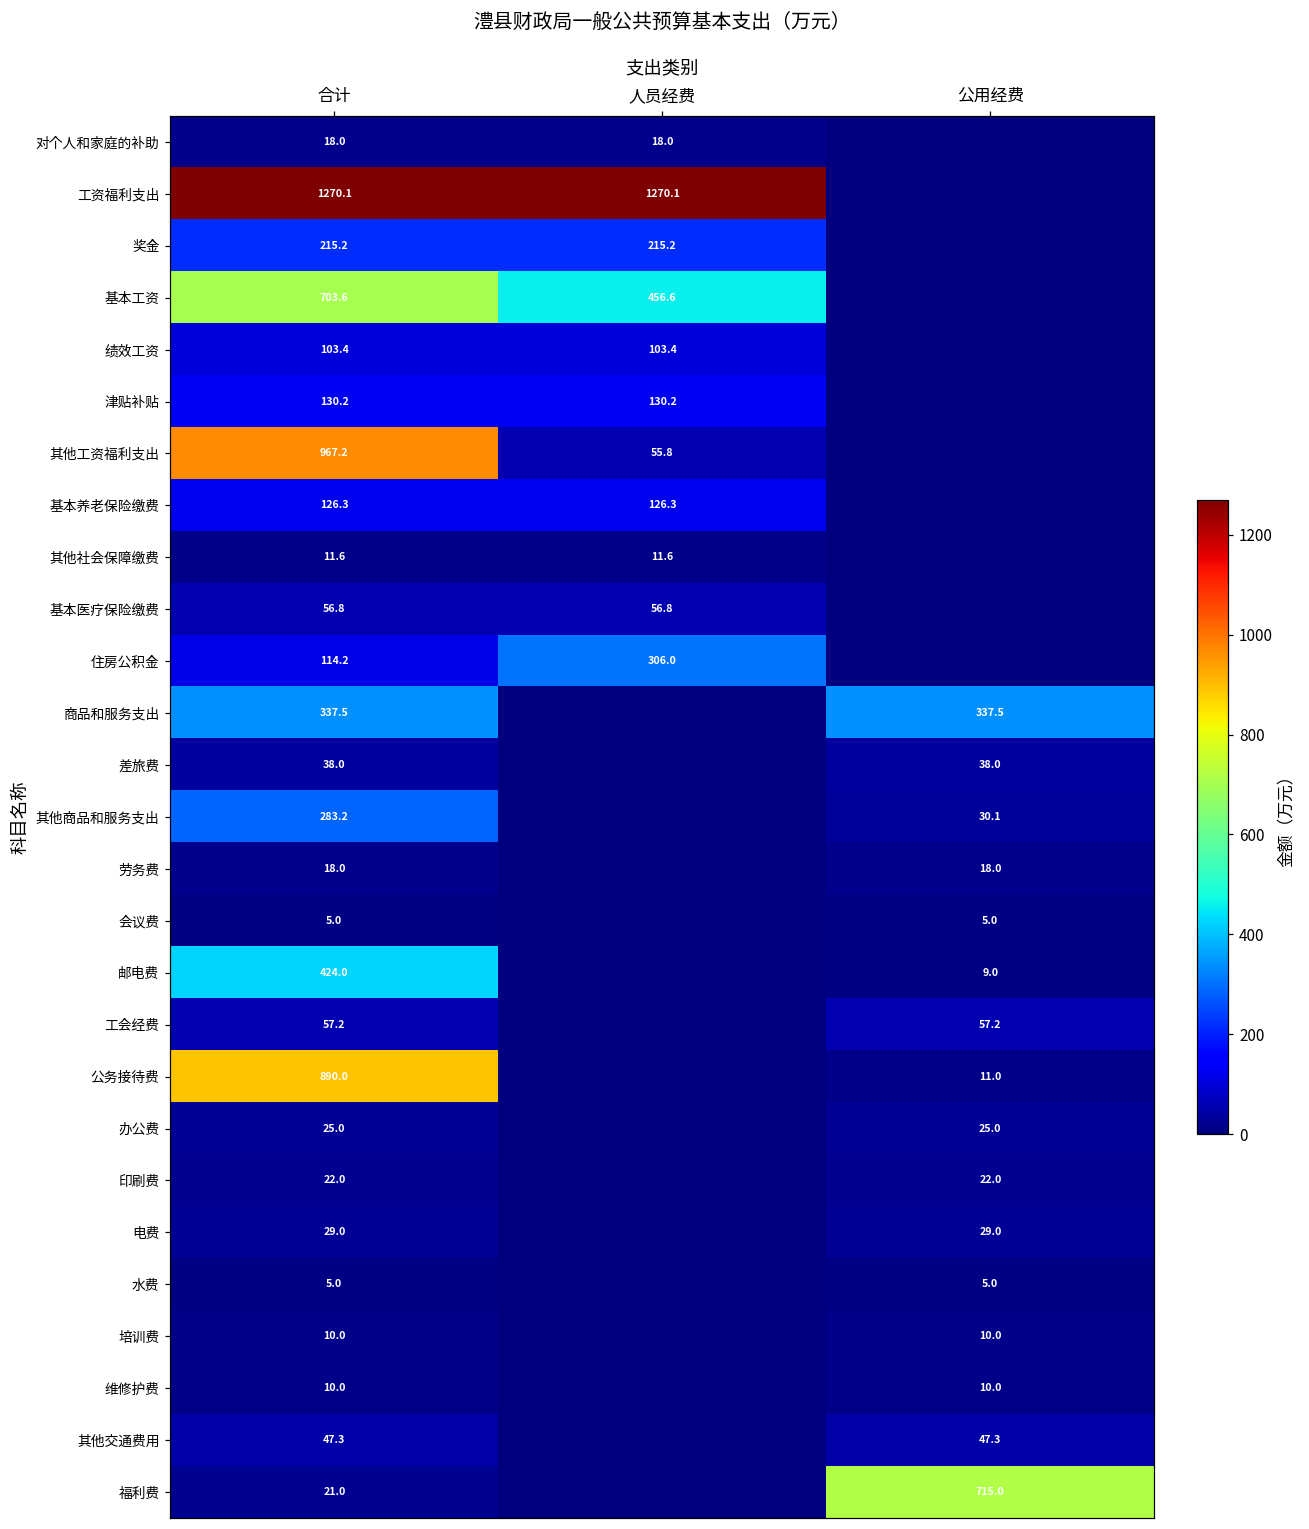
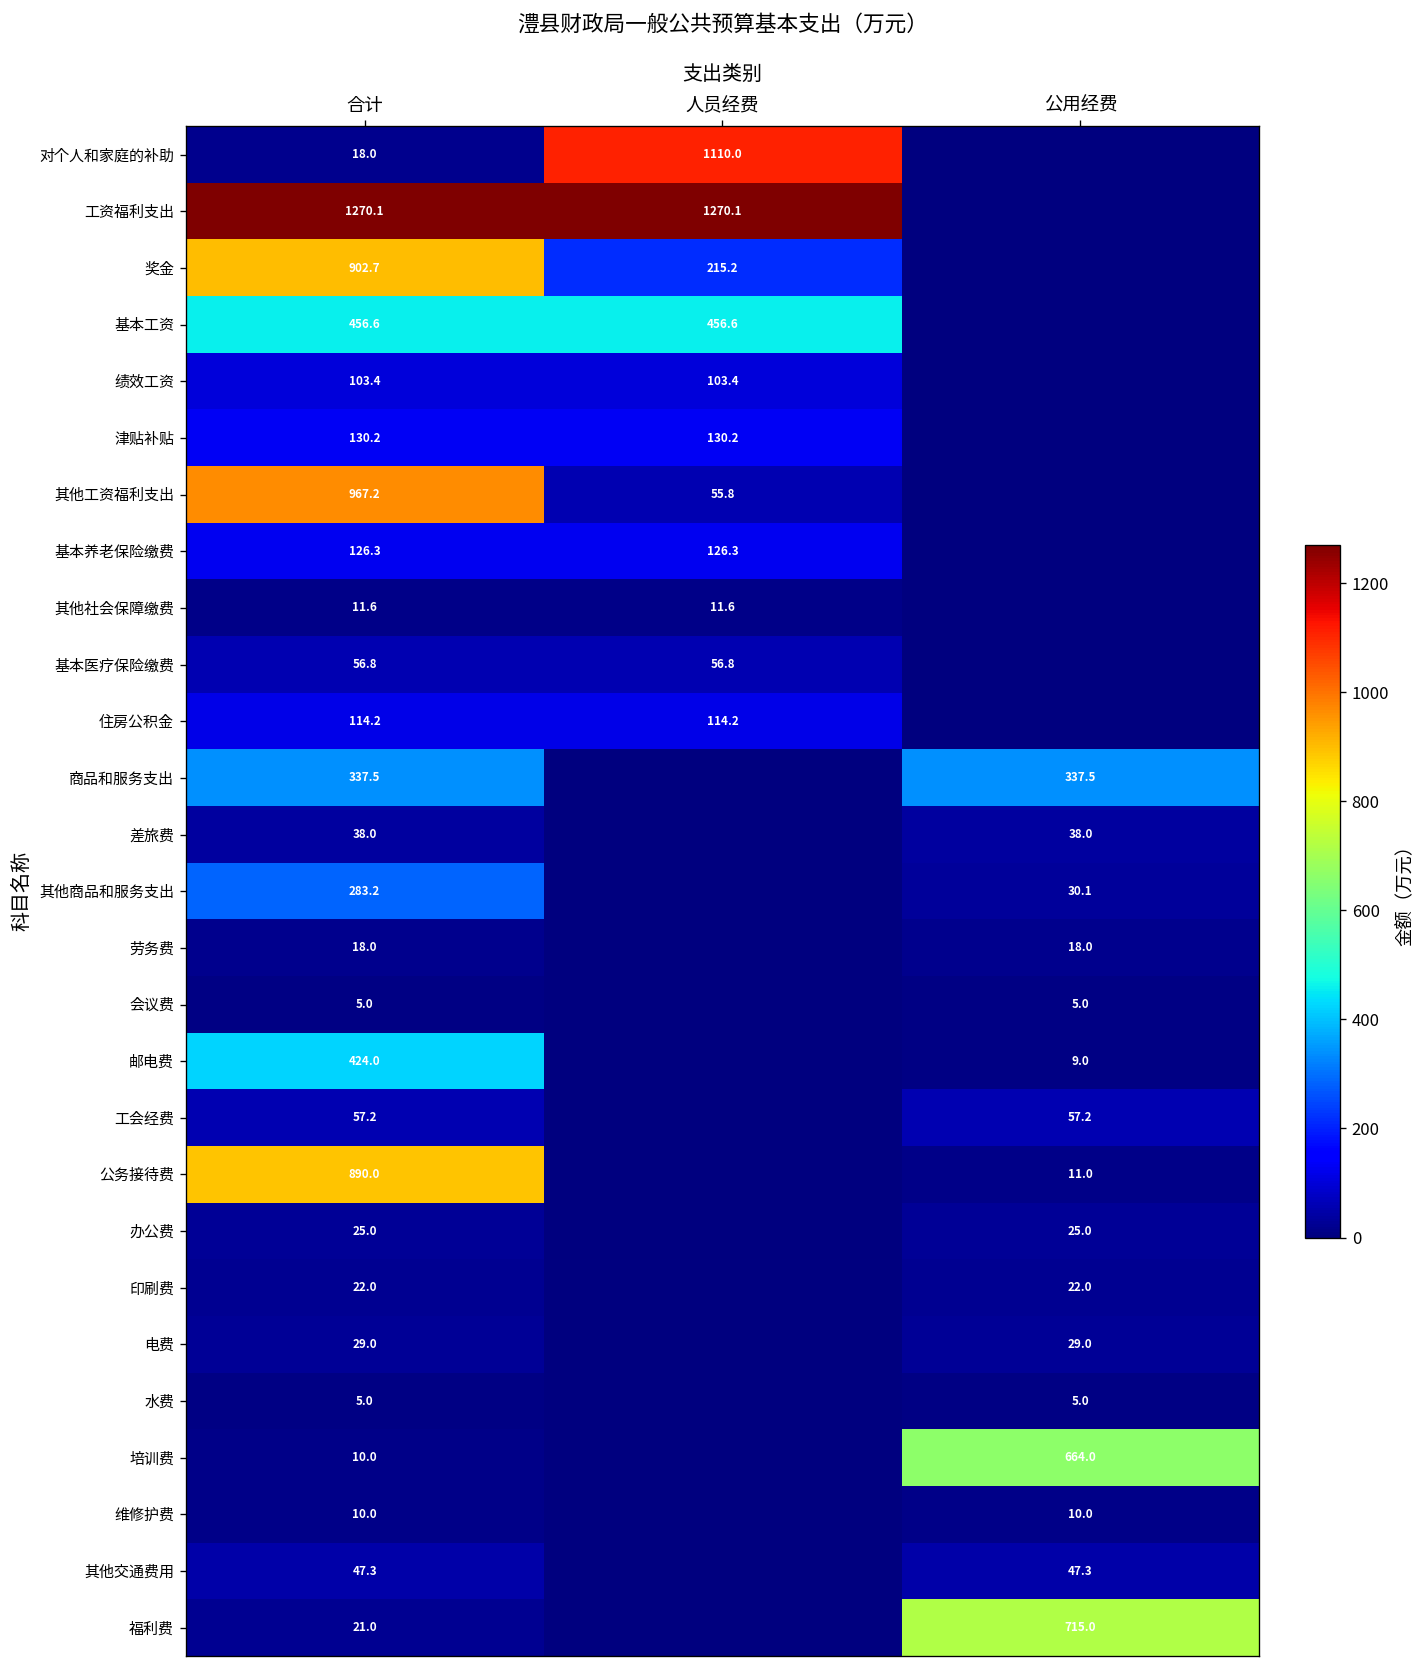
  {
    "对个人和家庭的补助": {
      "合计": 18.0,
-     "人员经费": 18.0
+     "人员经费": 1110.0
    },
    "工资福利支出": {
      "合计": 1270.1,
      "人员经费": 1270.1
    },
    "奖金": {
-     "合计": 215.2,
+     "合计": 902.7,
      "人员经费": 215.2
    },
    "基本工资": {
-     "合计": 703.6,
+     "合计": 456.6,
      "人员经费": 456.6
    },
    "绩效工资": {
      "合计": 103.4,
      "人员经费": 103.4
    },
    "津贴补贴": {
      "合计": 130.2,
      "人员经费": 130.2
    },
    "其他工资福利支出": {
      "合计": 967.2,
      "人员经费": 55.8
    },
    "基本养老保险缴费": {
      "合计": 126.3,
      "人员经费": 126.3
    },
    "其他社会保障缴费": {
      "合计": 11.6,
      "人员经费": 11.6
    },
    "基本医疗保险缴费": {
      "合计": 56.8,
      "人员经费": 56.8
    },
    "住房公积金": {
      "合计": 114.2,
-     "人员经费": 306.0
+     "人员经费": 114.2
    },
    "商品和服务支出": {
      "合计": 337.5,
      "公用经费": 337.5
    },
    "差旅费": {
      "合计": 38.0,
      "公用经费": 38.0
    },
    "其他商品和服务支出": {
      "合计": 283.2,
      "公用经费": 30.1
    },
    "劳务费": {
      "合计": 18.0,
      "公用经费": 18.0
    },
    "会议费": {
      "合计": 5.0,
      "公用经费": 5.0
    },
    "邮电费": {
      "合计": 424.0,
      "公用经费": 9.0
    },
    "工会经费": {
      "合计": 57.2,
      "公用经费": 57.2
    },
    "公务接待费": {
      "合计": 890.0,
      "公用经费": 11.0
    },
    "办公费": {
      "合计": 25.0,
      "公用经费": 25.0
    },
    "印刷费": {
      "合计": 22.0,
      "公用经费": 22.0
    },
    "电费": {
      "合计": 29.0,
      "公用经费": 29.0
    },
    "水费": {
      "合计": 5.0,
      "公用经费": 5.0
    },
    "培训费": {
      "合计": 10.0,
-     "公用经费": 10.0
+     "公用经费": 664.0
    },
    "维修护费": {
      "合计": 10.0,
      "公用经费": 10.0
    },
    "其他交通费用": {
      "合计": 47.3,
      "公用经费": 47.3
    },
    "福利费": {
      "合计": 21.0,
      "公用经费": 715.0
    }
  }
